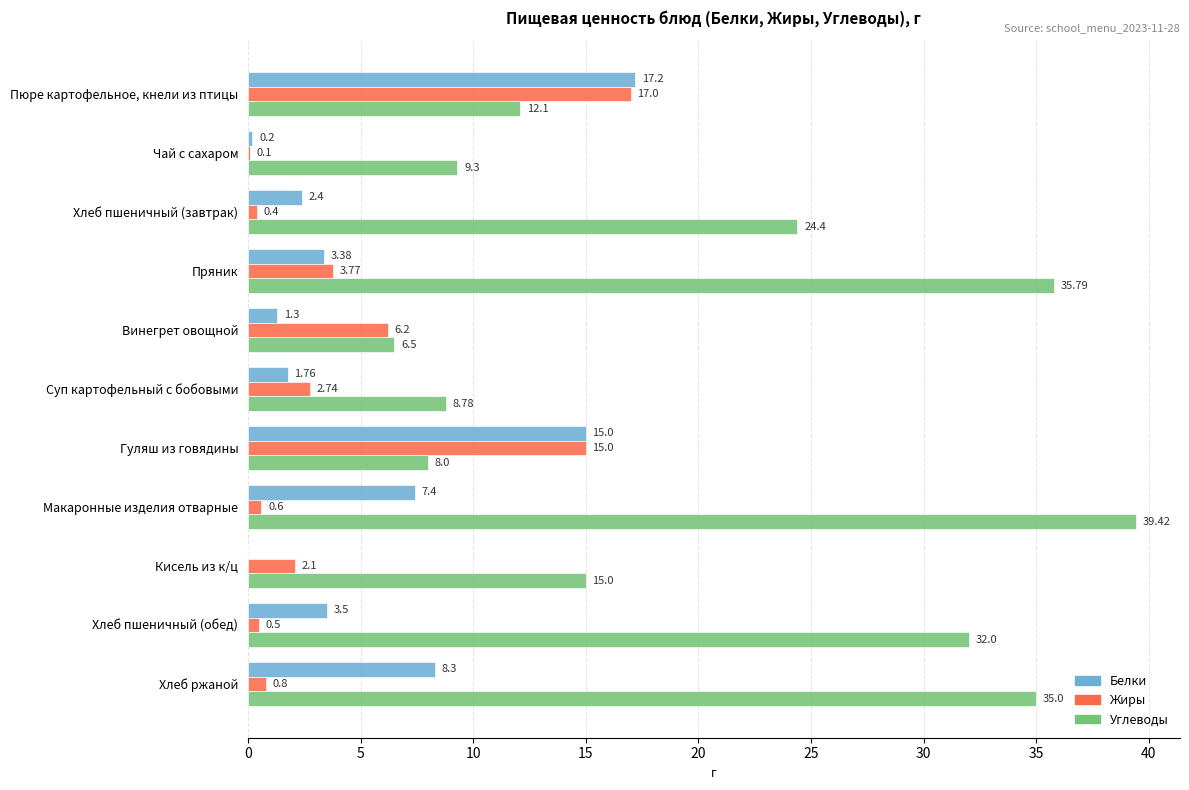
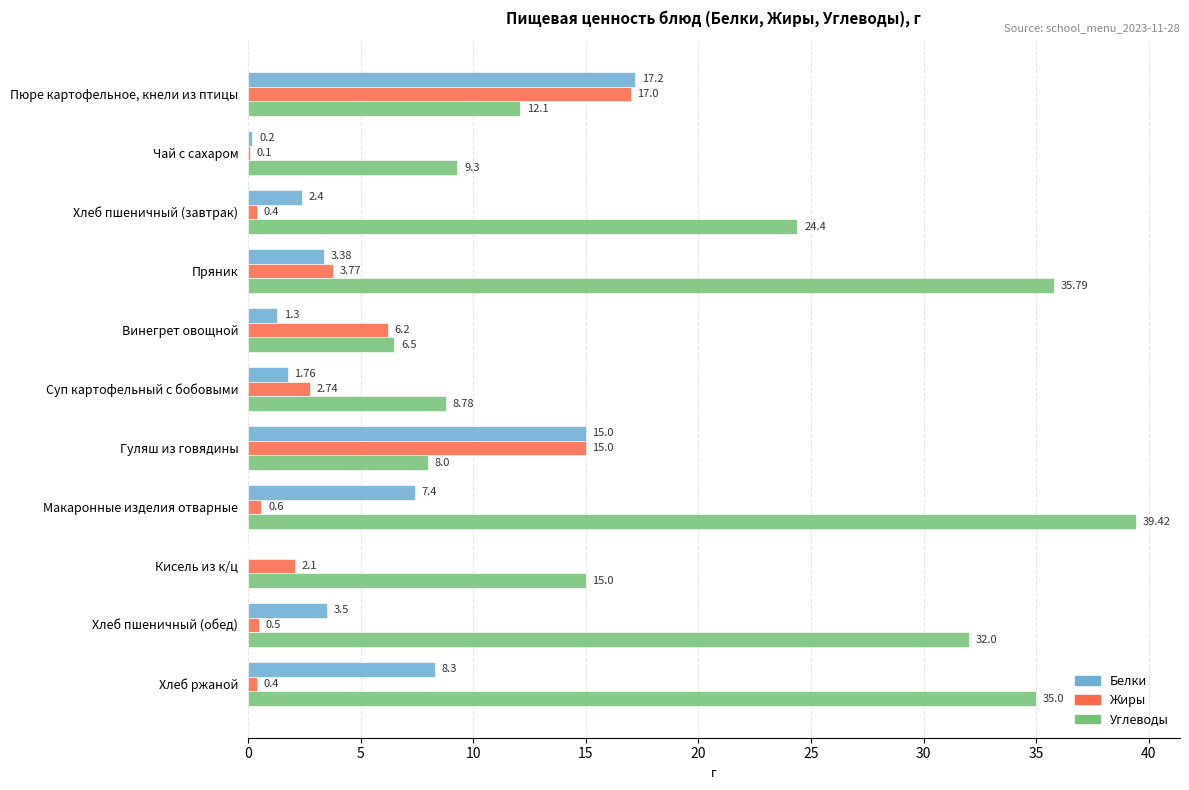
  {
    "Белки": {
      "Пюре картофельное, кнели из птицы": 17.2,
      "Чай с сахаром": 0.2,
      "Хлеб пшеничный (завтрак)": 2.4,
      "Пряник": 3.38,
      "Винегрет овощной": 1.3,
      "Суп картофельный с бобовыми": 1.76,
      "Гуляш из говядины": 15.0,
      "Макаронные изделия отварные": 7.4,
      "Хлеб пшеничный (обед)": 3.5,
      "Хлеб ржаной": 8.3
    },
    "Жиры": {
      "Пюре картофельное, кнели из птицы": 17.0,
      "Чай с сахаром": 0.1,
      "Хлеб пшеничный (завтрак)": 0.4,
      "Пряник": 3.77,
      "Винегрет овощной": 6.2,
      "Суп картофельный с бобовыми": 2.74,
      "Гуляш из говядины": 15.0,
      "Макаронные изделия отварные": 0.6,
      "Кисель из к/ц": 2.1,
      "Хлеб пшеничный (обед)": 0.5,
-     "Хлеб ржаной": 0.8
+     "Хлеб ржаной": 0.4
    },
    "Углеводы": {
      "Пюре картофельное, кнели из птицы": 12.1,
      "Чай с сахаром": 9.3,
      "Хлеб пшеничный (завтрак)": 24.4,
      "Пряник": 35.79,
      "Винегрет овощной": 6.5,
      "Суп картофельный с бобовыми": 8.78,
      "Гуляш из говядины": 8.0,
      "Макаронные изделия отварные": 39.42,
      "Кисель из к/ц": 15.0,
      "Хлеб пшеничный (обед)": 32.0,
      "Хлеб ржаной": 35.0
    }
  }
